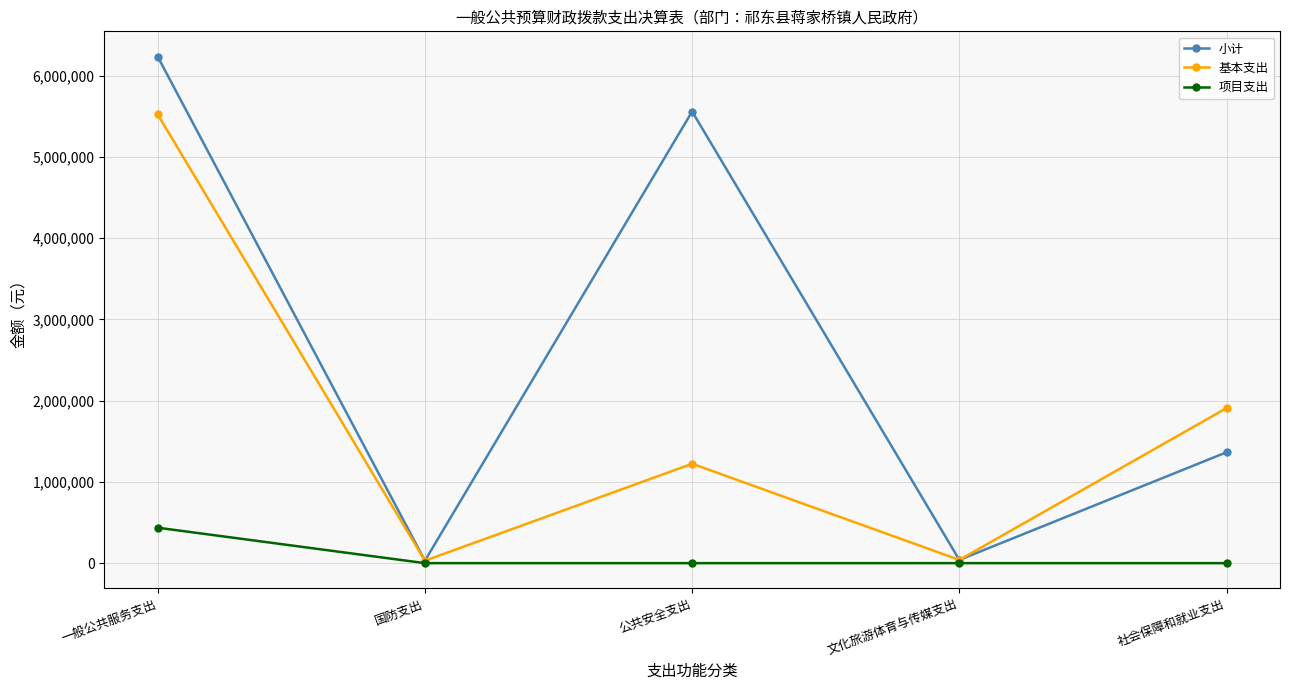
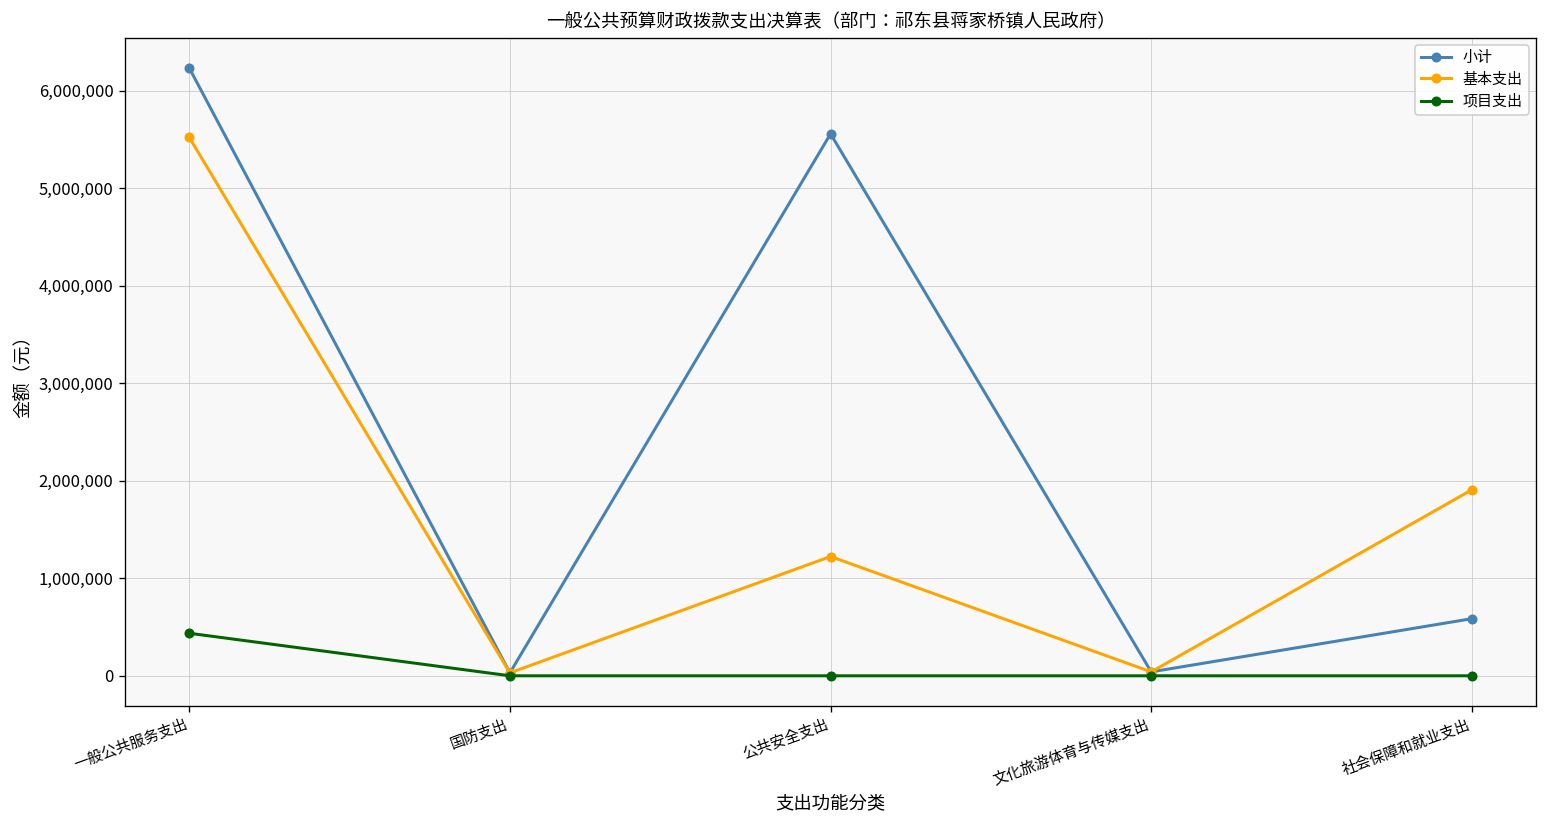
  {
    "小计": {
      "一般公共服务支出": "6,200,000",
      "公共安全支出": "5,600,000",
-     "社会保障和就业支出": "1,400,000"
+     "社会保障和就业支出": "600,000"
    },
    "基本支出": {
      "一般公共服务支出": "5,500,000",
      "公共安全支出": "1,200,000",
      "社会保障和就业支出": "1,900,000"
    },
    "项目支出": {
      "一般公共服务支出": "400,000",
      "公共安全支出": "0",
      "文化旅游体育与传媒支出": "0",
      "社会保障和就业支出": "0"
    }
  }
